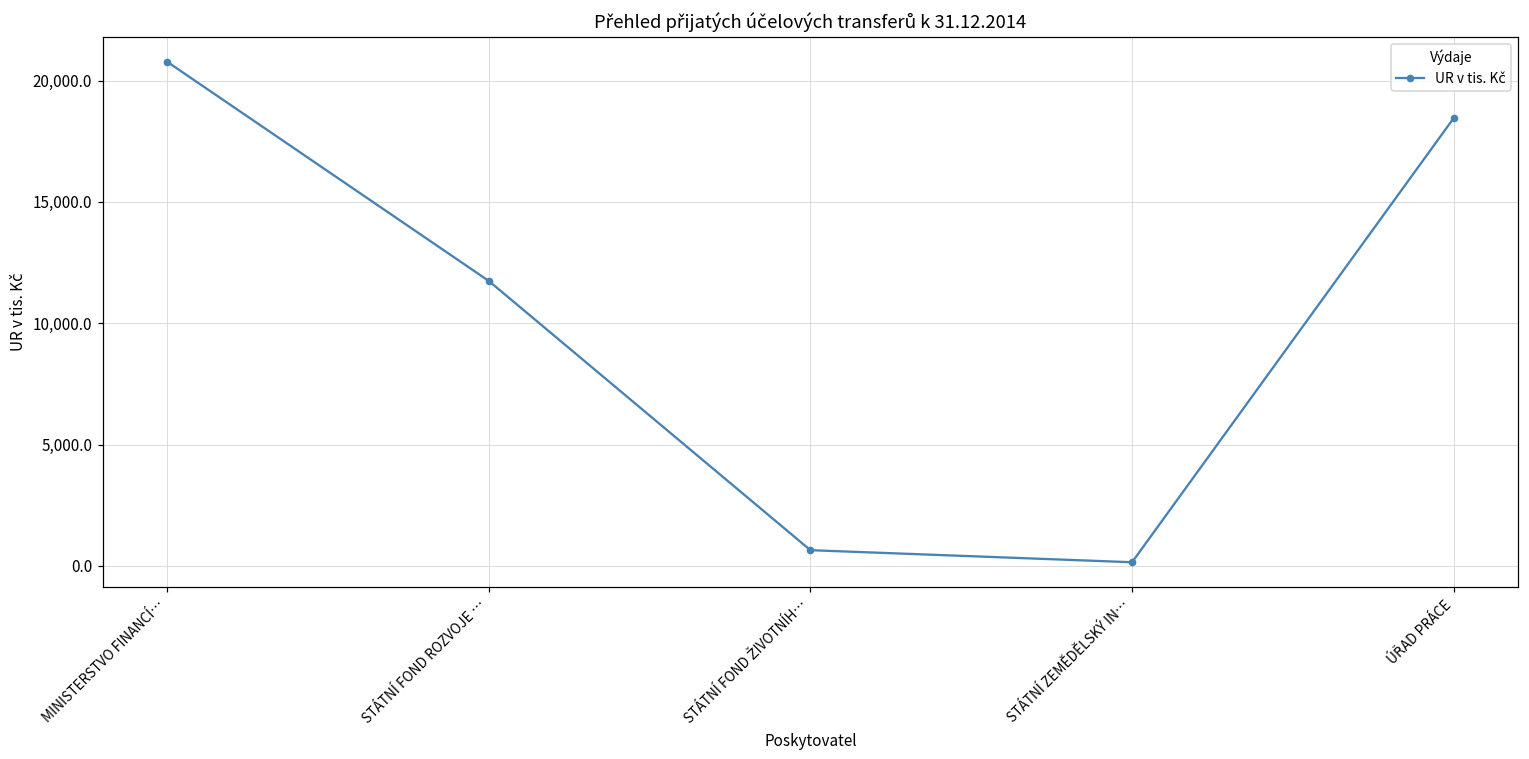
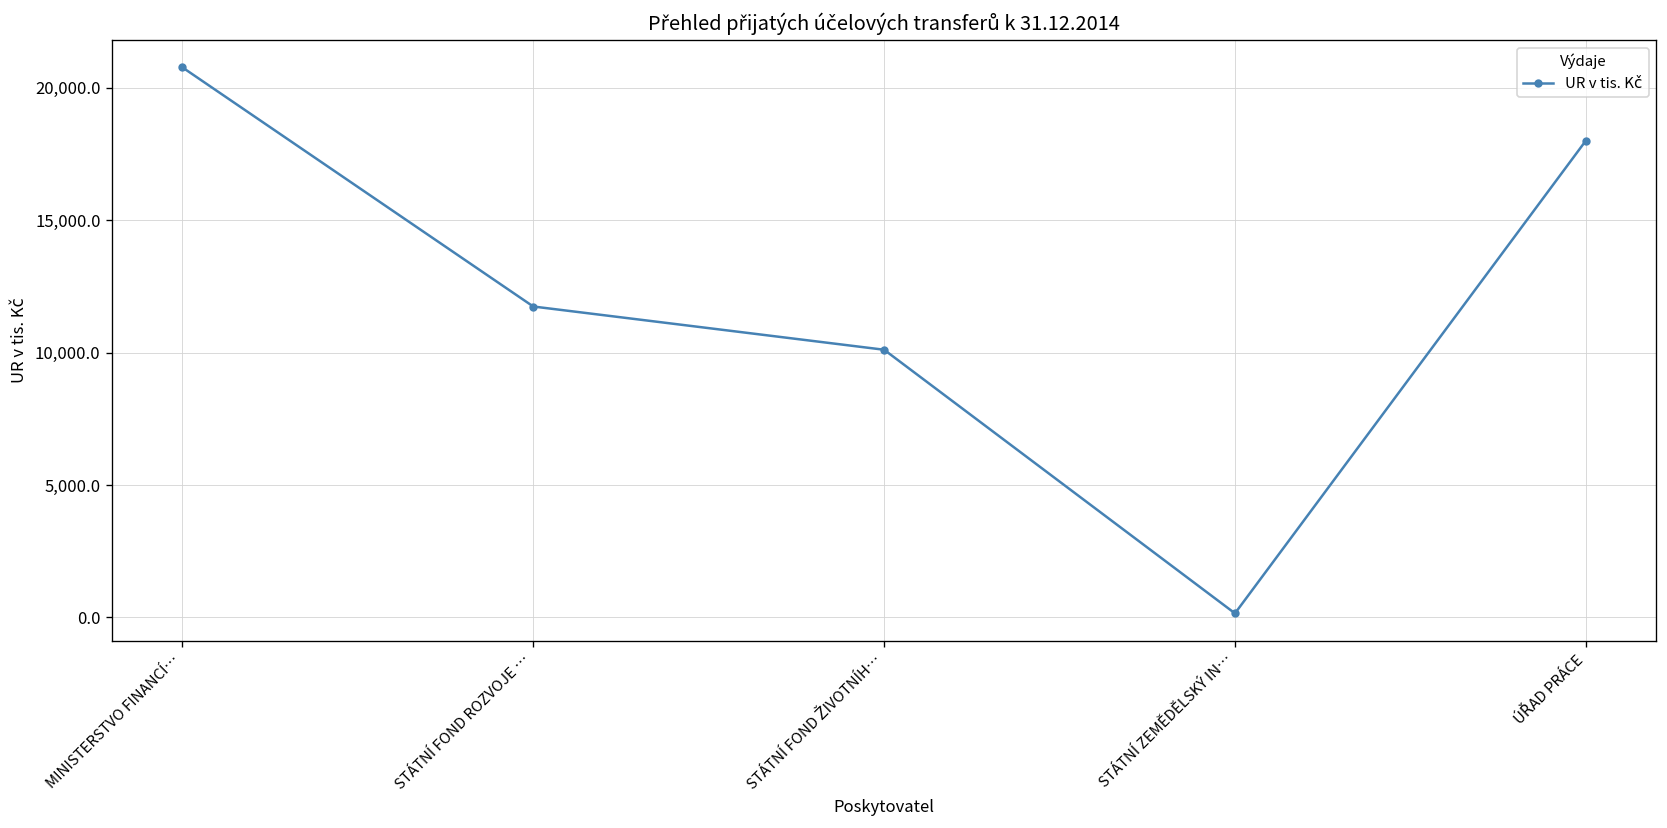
  {
    "MINISTERSTVO FINANCÍ…": "20,800",
    "STÁTNÍ FOND ROZVOJE …": "11,700",
-   "STÁTNÍ FOND ŽIVOTNÍH…": "600",
+   "STÁTNÍ FOND ŽIVOTNÍH…": "10,100",
    "STÁTNÍ ZEMĚDĚLSKÝ IN…": "100",
-   "ÚŘAD PRÁCE": "18,500"
+   "ÚŘAD PRÁCE": "18,000"
  }
